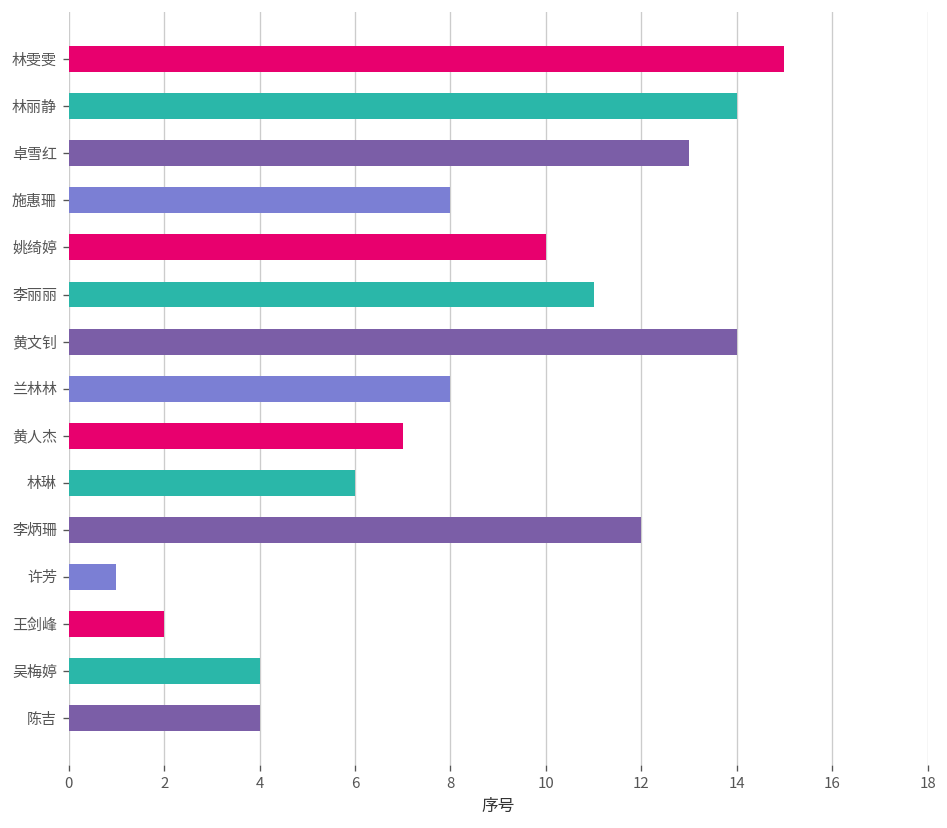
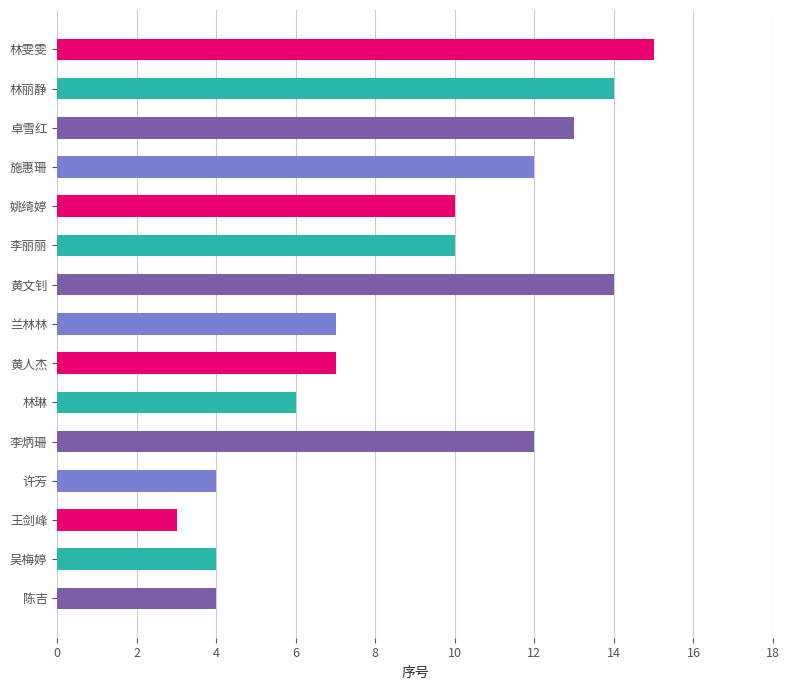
  {
    "林雯雯": 15,
    "林丽静": 14,
    "卓雪红": 13,
-   "施惠珊": 8,
+   "施惠珊": 12,
    "姚绮婷": 10,
-   "李丽丽": 11,
+   "李丽丽": 10,
    "黄文钊": 14,
-   "兰林林": 8,
+   "兰林林": 7,
    "黄人杰": 7,
    "林琳": 6,
    "李炳珊": 12,
-   "许芳": 1,
-   "王剑峰": 2,
+   "许芳": 4,
+   "王剑峰": 3,
    "吴梅婷": 4,
    "陈吉": 4
  }
